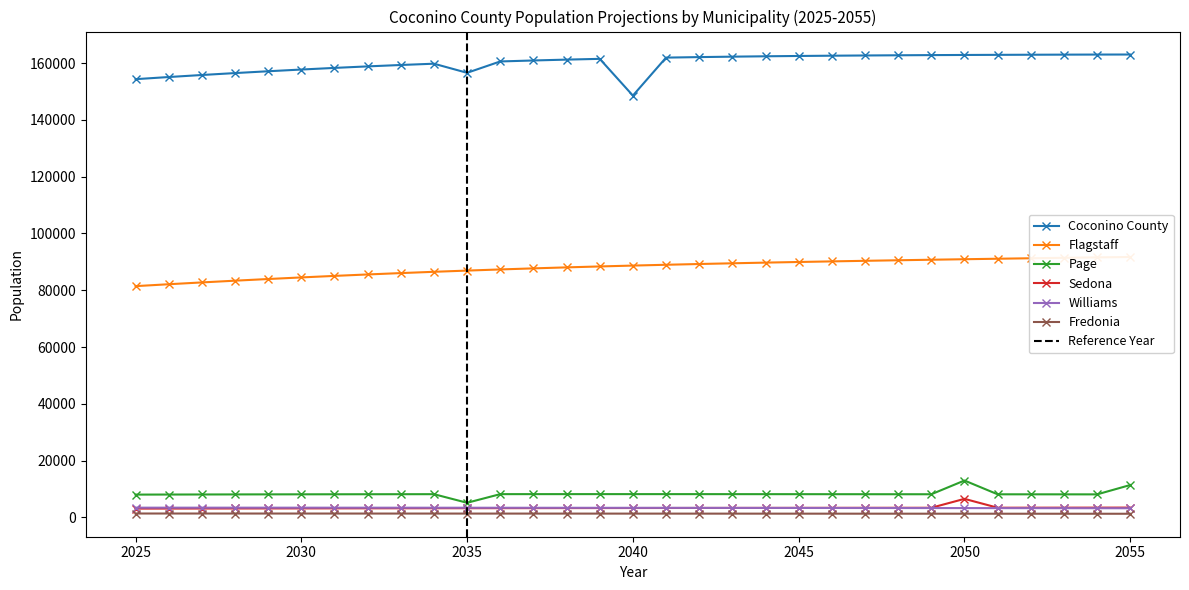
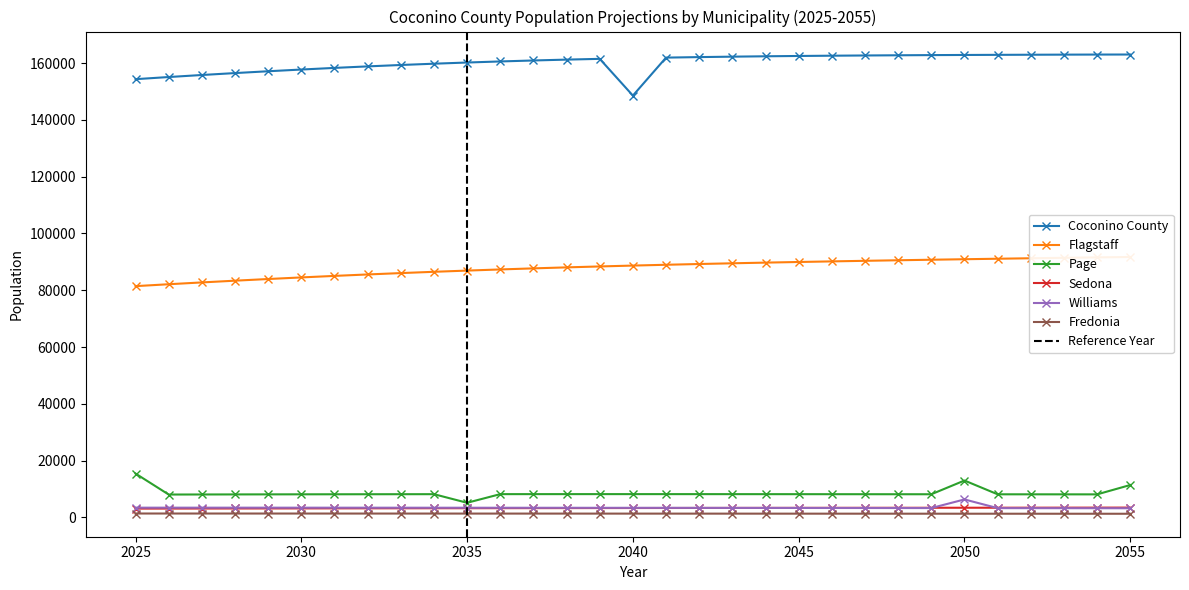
  {
    "Coconino County": {
      "2025": 154000,
      "2030": 158000,
-     "2035": 157000,
+     "2035": 160000,
      "2040": 149000,
      "2045": 163000,
      "2050": 163000,
      "2055": 163000
    },
    "Flagstaff": {
      "2025": 81000,
      "2030": 85000,
      "2035": 87000,
      "2040": 89000,
      "2045": 90000,
      "2050": 91000
    },
    "Page": {
-     "2025": 8000,
+     "2025": 15000,
      "2030": 8000,
      "2035": 5000,
      "2040": 8000,
      "2045": 8000,
      "2050": 13000,
      "2055": 11000
    },
    "Sedona": {
-     "2050": 6000
+     "2050": 3000
    },
    "Williams": {
-     "2050": 3000
+     "2050": 6000
    },
    "Fredonia": {
      "2025": 1000,
      "2030": 1000,
      "2035": 1000,
      "2040": 1000,
      "2045": 1000,
      "2050": 1000,
      "2055": 1000
    }
  }
